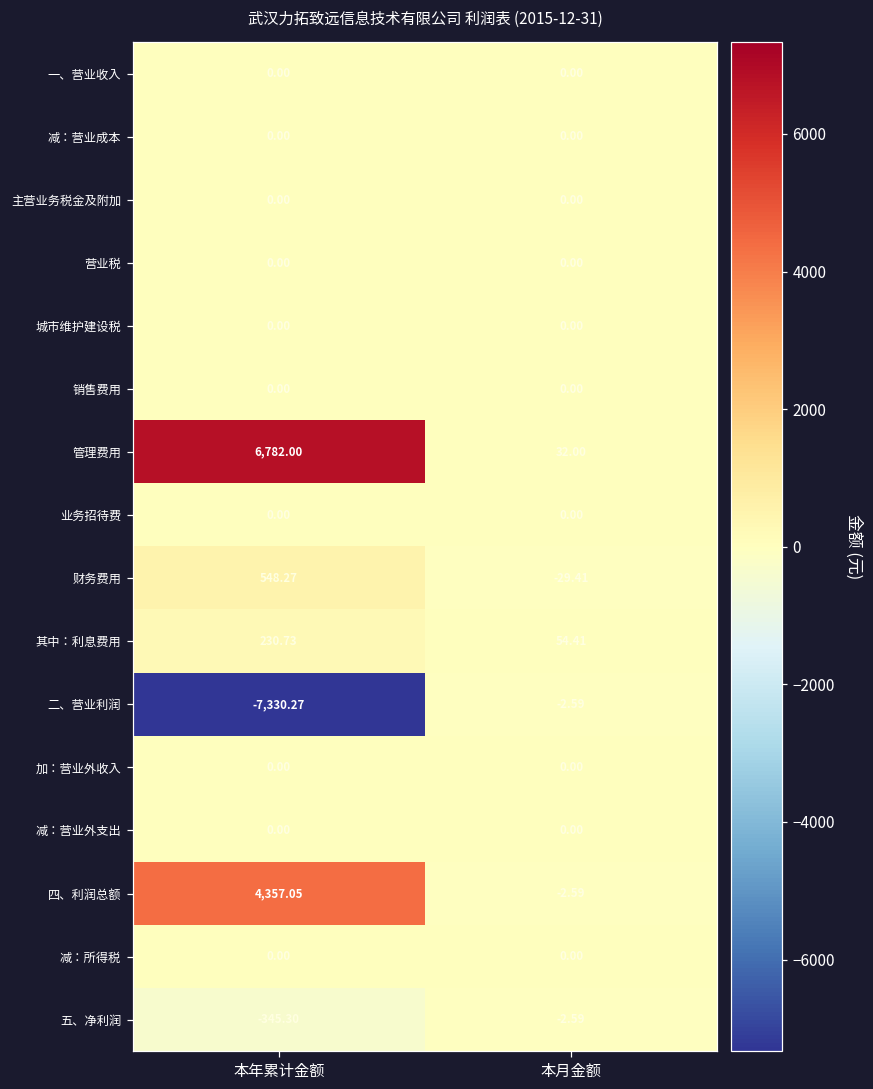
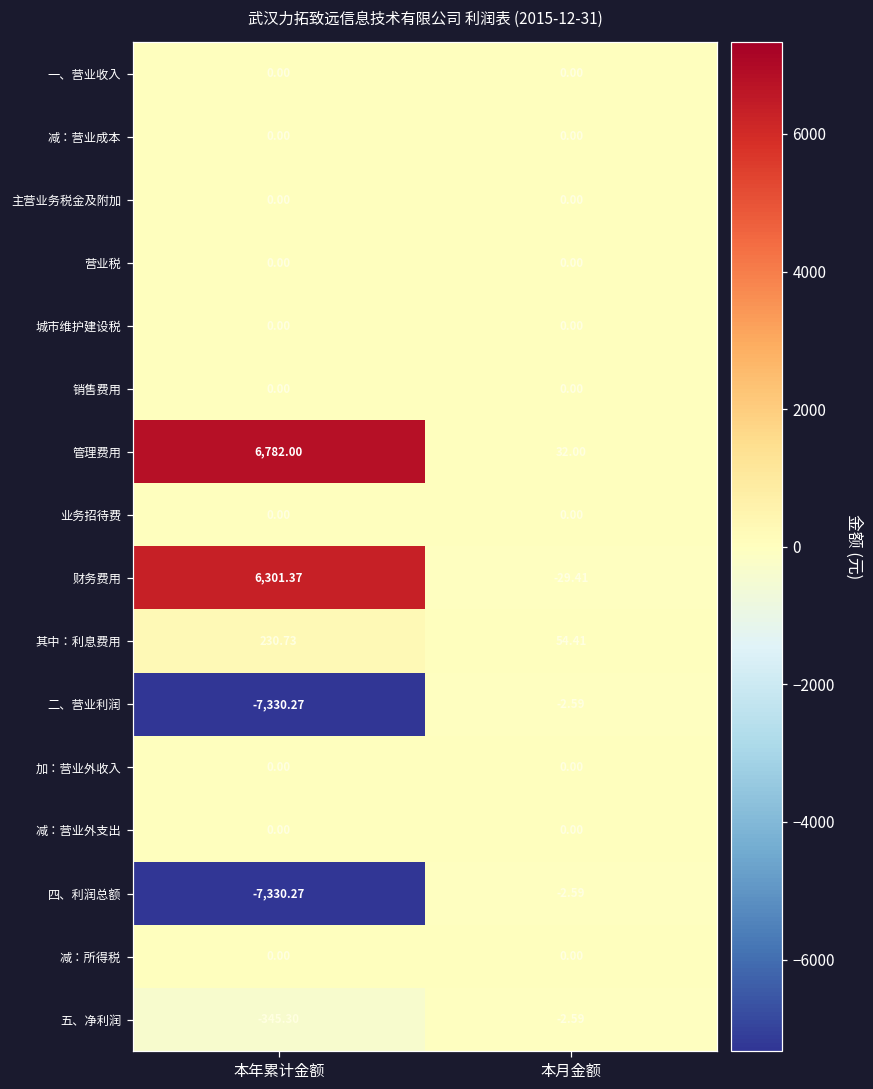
  {
    "管理费用": {
      "本年累计金额": "6,782.00"
    },
    "财务费用": {
-     "本年累计金额": "548.27"
+     "本年累计金额": "6,301.37"
    },
    "二、营业利润": {
      "本年累计金额": "-7,330.27"
    },
    "四、利润总额": {
-     "本年累计金额": "4,357.05"
+     "本年累计金额": "-7,330.27"
    }
  }
